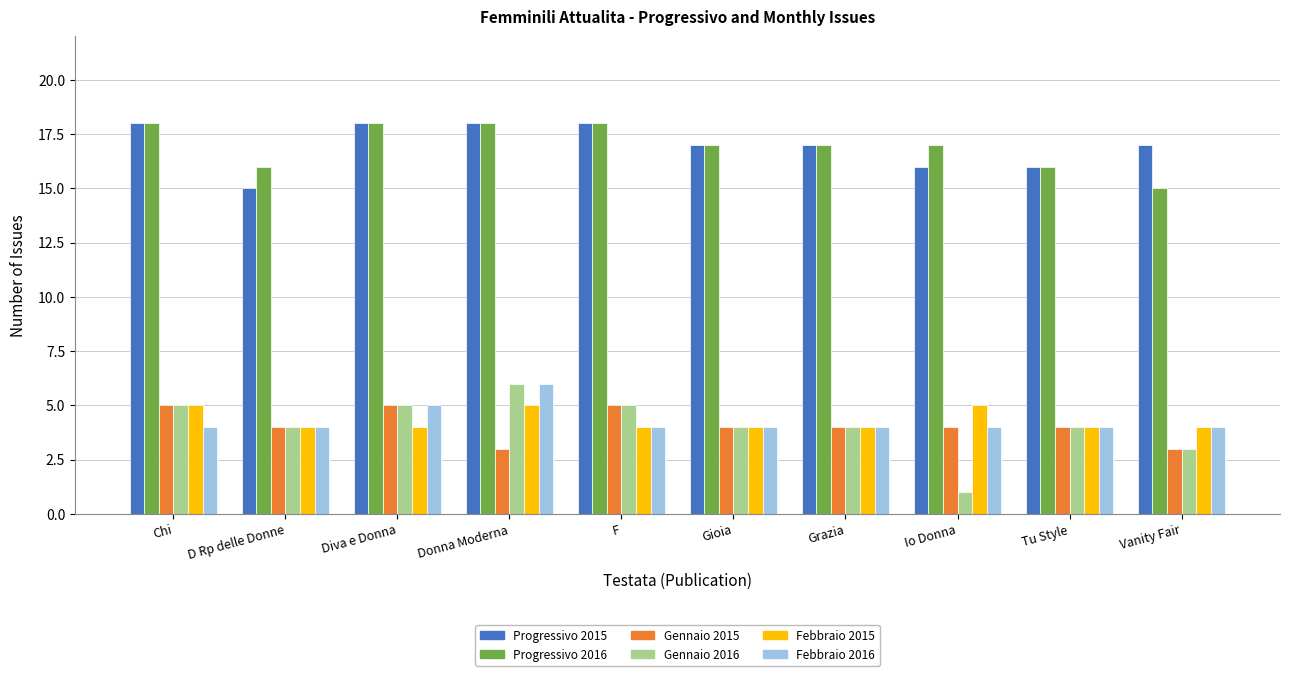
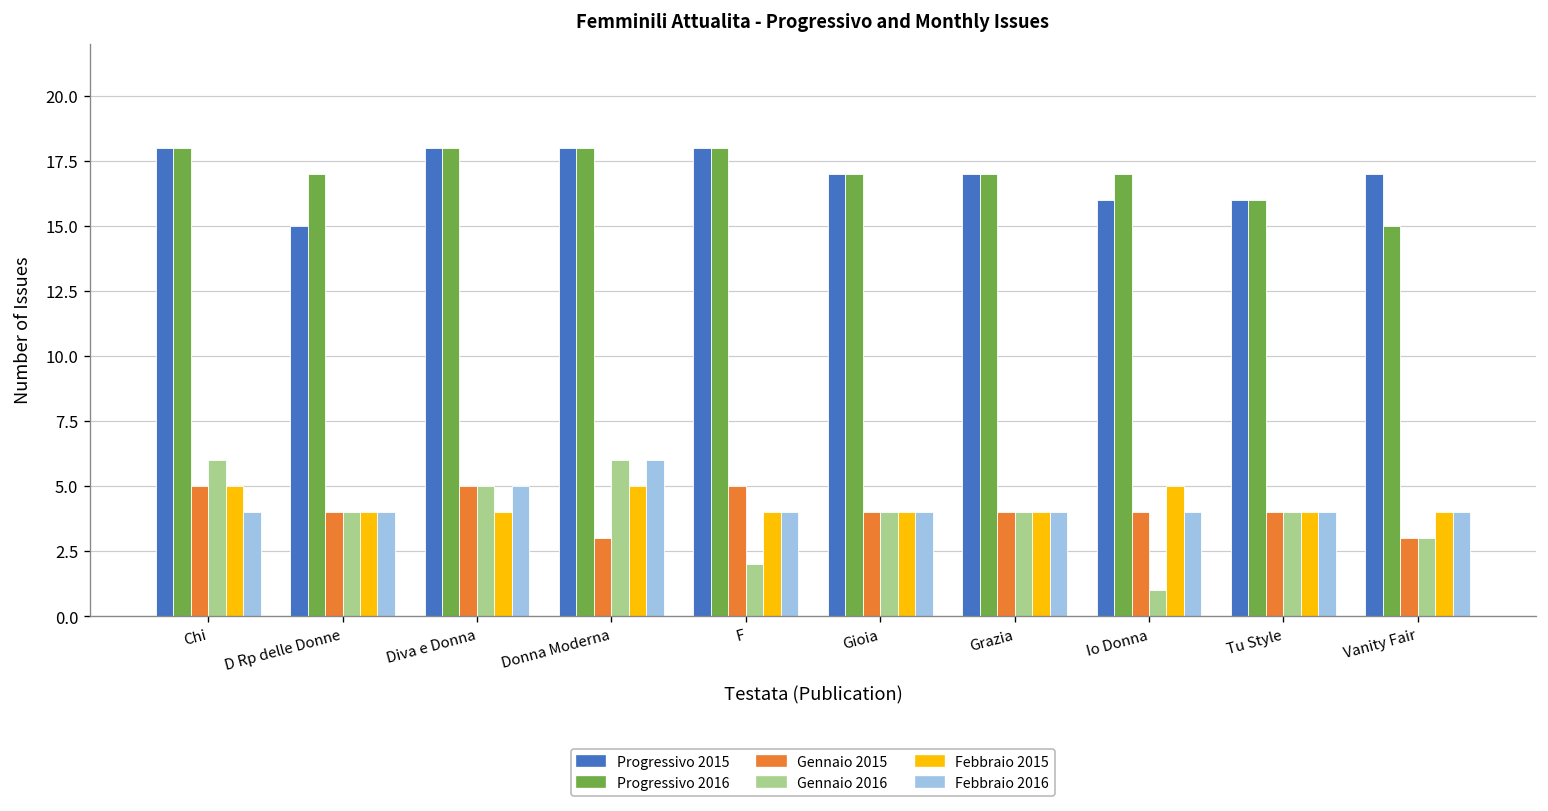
  {
    "Progressivo 2015": {
      "Chi": 18,
      "D Rp delle Donne": 15,
      "Diva e Donna": 18,
      "Donna Moderna": 18,
      "F": 18,
      "Gioia": 17,
      "Grazia": 17,
      "Io Donna": 16,
      "Tu Style": 16,
      "Vanity Fair": 17
    },
    "Progressivo 2016": {
      "Chi": 18,
-     "D Rp delle Donne": 16,
+     "D Rp delle Donne": 17,
      "Diva e Donna": 18,
      "Donna Moderna": 18,
      "F": 18,
      "Gioia": 17,
      "Grazia": 17,
      "Io Donna": 17,
      "Tu Style": 16,
      "Vanity Fair": 15
    },
    "Gennaio 2015": {
      "Chi": 5,
      "D Rp delle Donne": 4,
      "Diva e Donna": 5,
      "Donna Moderna": 3,
      "F": 5,
      "Gioia": 4,
      "Grazia": 4,
      "Io Donna": 4,
      "Tu Style": 4,
      "Vanity Fair": 3
    },
    "Gennaio 2016": {
-     "Chi": 5,
+     "Chi": 6,
      "D Rp delle Donne": 4,
      "Diva e Donna": 5,
      "Donna Moderna": 6,
-     "F": 5,
+     "F": 2,
      "Gioia": 4,
      "Grazia": 4,
      "Io Donna": 1,
      "Tu Style": 4,
      "Vanity Fair": 3
    },
    "Febbraio 2015": {
      "Chi": 5,
      "D Rp delle Donne": 4,
      "Diva e Donna": 4,
      "Donna Moderna": 5,
      "F": 4,
      "Gioia": 4,
      "Grazia": 4,
      "Io Donna": 5,
      "Tu Style": 4,
      "Vanity Fair": 4
    },
    "Febbraio 2016": {
      "Chi": 4,
      "D Rp delle Donne": 4,
      "Diva e Donna": 5,
      "Donna Moderna": 6,
      "F": 4,
      "Gioia": 4,
      "Grazia": 4,
      "Io Donna": 4,
      "Tu Style": 4,
      "Vanity Fair": 4
    }
  }
